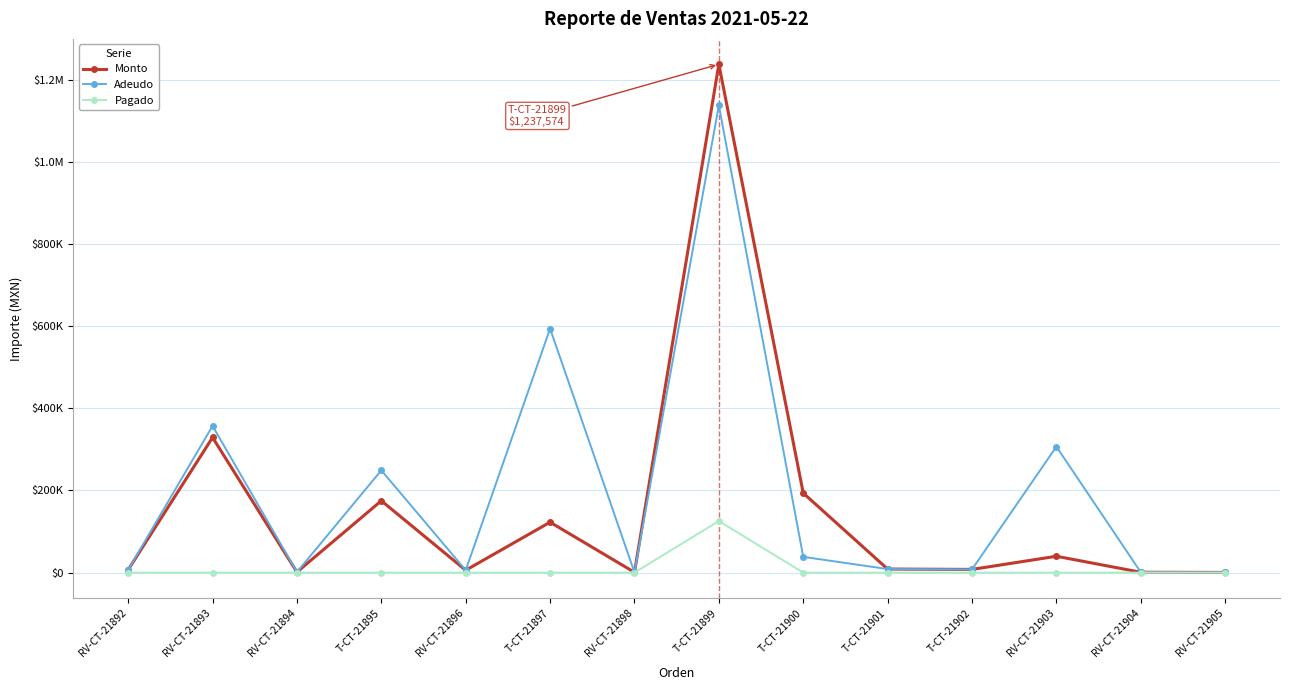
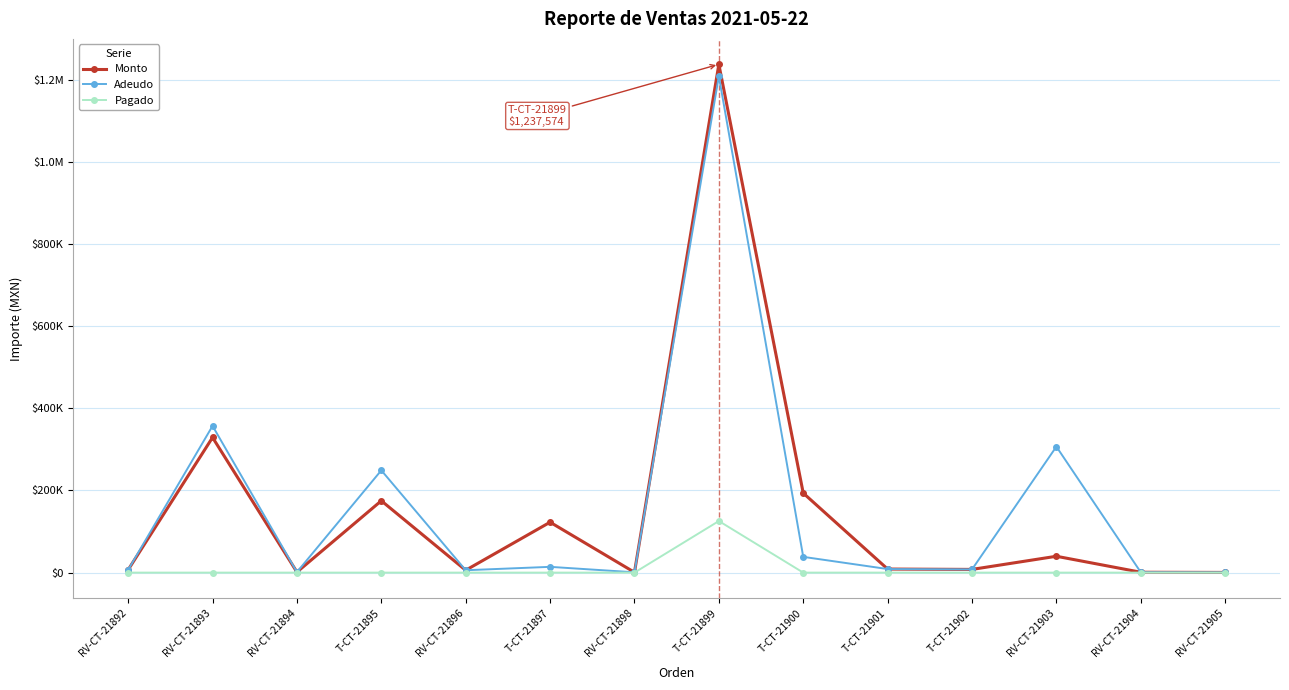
  {
    "Monto": {
      "RV-CT-21893": "$330000",
      "T-CT-21895": "$170000",
      "T-CT-21897": "$120000",
      "T-CT-21900": "$190000",
      "RV-CT-21903": "$40000"
    },
    "Adeudo": {
      "RV-CT-21893": "$360000",
      "T-CT-21895": "$250000",
-     "T-CT-21897": "$590000",
-     "T-CT-21899": "$1140000",
+     "T-CT-21897": "$10000",
+     "T-CT-21899": "$1210000",
      "T-CT-21900": "$40000",
      "RV-CT-21903": "$310000"
    },
    "Pagado": {
      "RV-CT-21892": "$0",
      "RV-CT-21893": "$0",
      "T-CT-21895": "$0",
      "T-CT-21897": "$0",
      "T-CT-21899": "$130000",
      "T-CT-21900": "$0",
      "T-CT-21901": "$0",
      "T-CT-21902": "$0",
      "RV-CT-21903": "$0"
    }
  }
